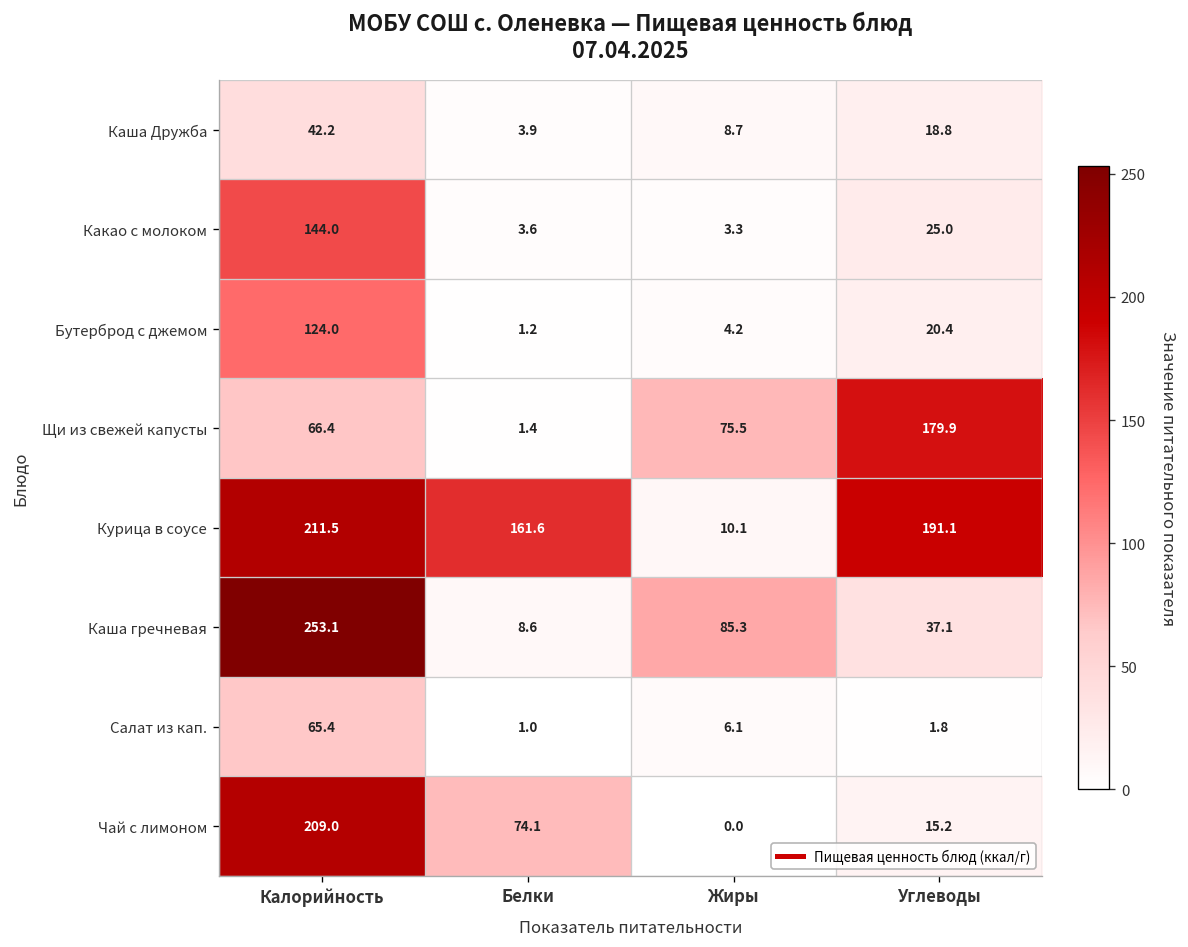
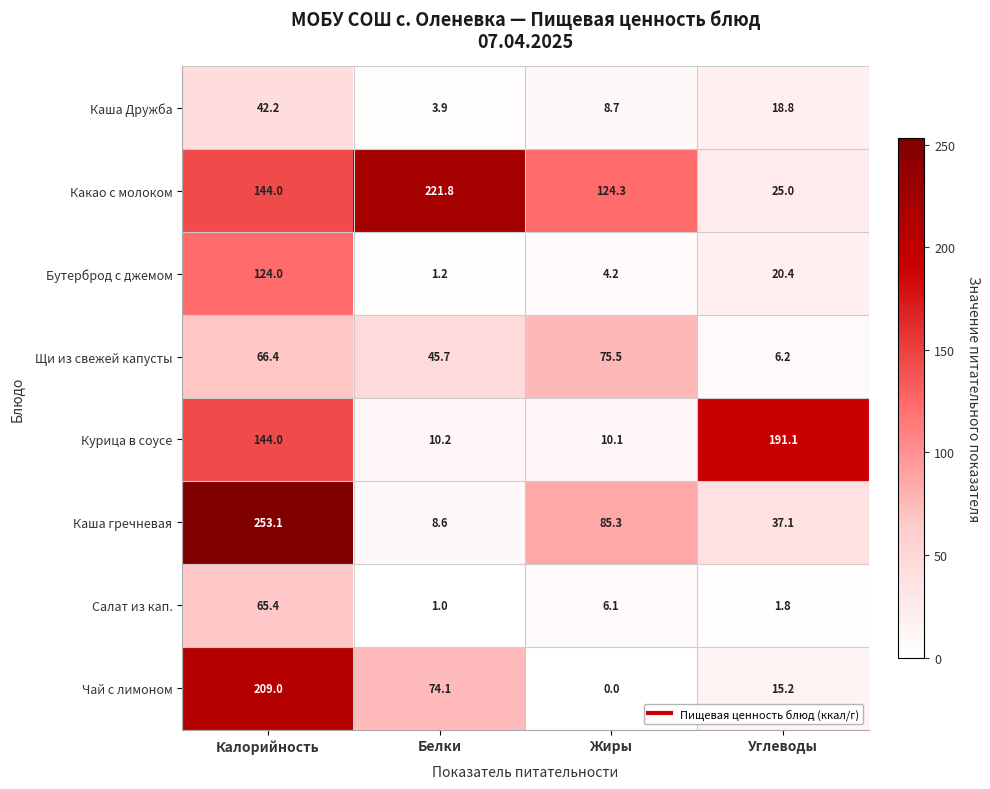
  {
    "Какао с молоком": {
-     "Белки": 3.6,
-     "Жиры": 3.3
+     "Белки": 221.8,
+     "Жиры": 124.3
    },
    "Щи из свежей капусты": {
-     "Белки": 1.4,
-     "Углеводы": 179.9
+     "Белки": 45.7,
+     "Углеводы": 6.2
    },
    "Курица в соусе": {
-     "Калорийность": 211.5,
-     "Белки": 161.6
+     "Калорийность": 144.0,
+     "Белки": 10.2
    }
  }
